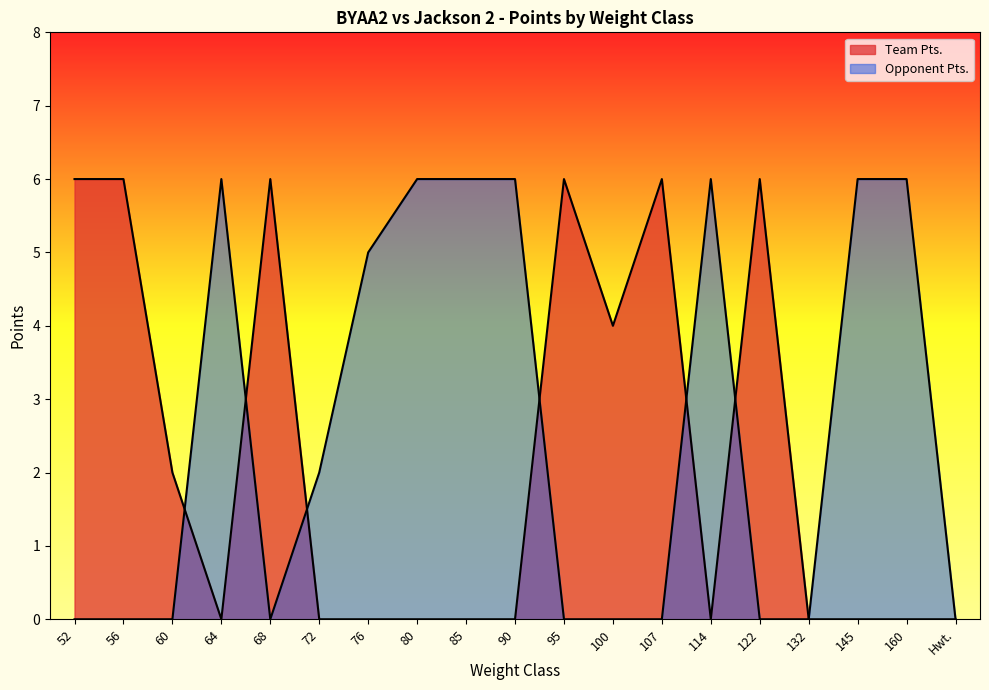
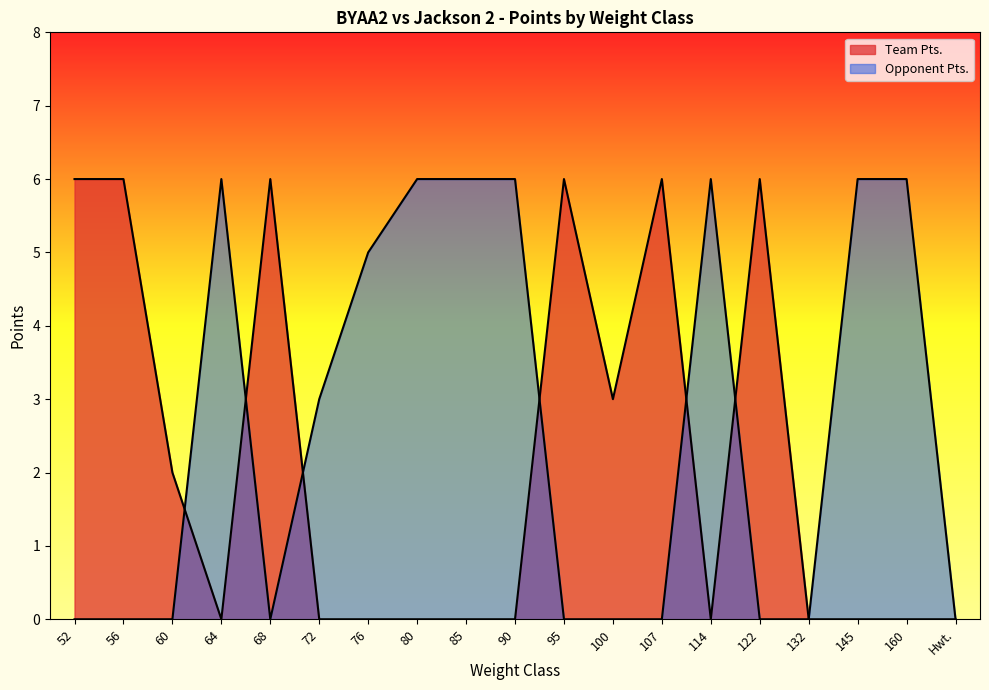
  {
    "Team Pts.": {
      "52": 6,
      "56": 6,
      "60": 2,
      "64": 0,
      "68": 6,
      "72": 0,
      "76": 0,
      "80": 0,
      "85": 0,
      "90": 0,
      "95": 6,
-     "100": 4,
+     "100": 3,
      "107": 6,
      "114": 0,
      "122": 6,
      "145": 0,
      "160": 0
    },
    "Opponent Pts.": {
      "52": 0,
      "56": 0,
      "60": 0,
      "64": 6,
      "68": 0,
-     "72": 2,
+     "72": 3,
      "76": 5,
      "80": 6,
      "85": 6,
      "90": 6,
      "95": 0,
      "100": 0,
      "107": 0,
      "114": 6,
      "122": 0,
      "145": 6,
      "160": 6
    }
  }
